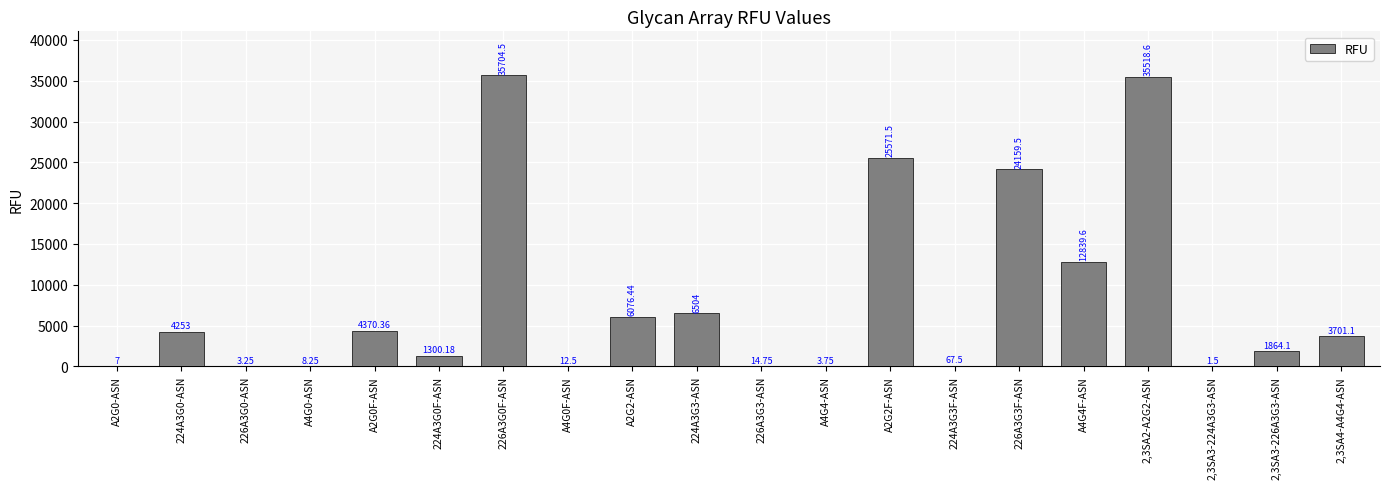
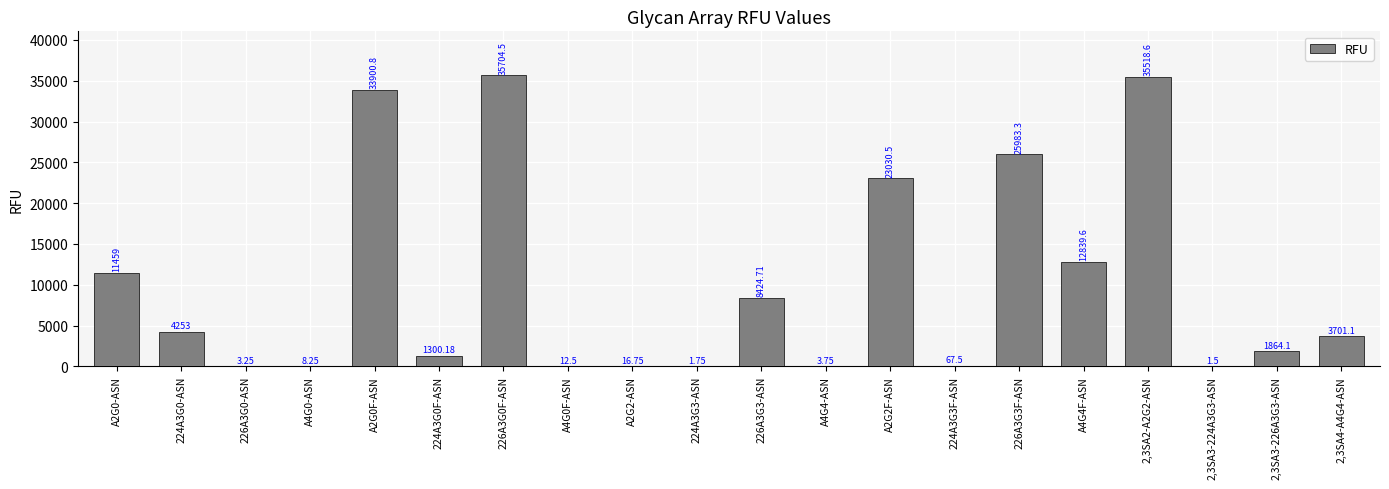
  {
-   "A2G0-ASN": 7,
+   "A2G0-ASN": 11459,
    "224A3G0-ASN": 4253,
    "226A3G0-ASN": 3.25,
    "A4G0-ASN": 8.25,
-   "A2G0F-ASN": 4370.36,
+   "A2G0F-ASN": 33900.8,
    "224A3G0F-ASN": 1300.18,
    "226A3G0F-ASN": 35704.5,
    "A4G0F-ASN": 12.5,
-   "A2G2-ASN": 6076.44,
-   "224A3G3-ASN": 6504,
-   "226A3G3-ASN": 14.75,
+   "A2G2-ASN": 16.75,
+   "224A3G3-ASN": 1.75,
+   "226A3G3-ASN": 8424.71,
    "A4G4-ASN": 3.75,
-   "A2G2F-ASN": 25571.5,
+   "A2G2F-ASN": 23030.5,
    "224A3G3F-ASN": 67.5,
-   "226A3G3F-ASN": 24159.5,
+   "226A3G3F-ASN": 25983.3,
    "A4G4F-ASN": 12839.6,
    "2,3SA2-A2G2-ASN": 35518.6,
    "2,3SA3-224A3G3-ASN": 1.5,
    "2,3SA3-226A3G3-ASN": 1864.1,
    "2,3SA4-A4G4-ASN": 3701.1
  }
